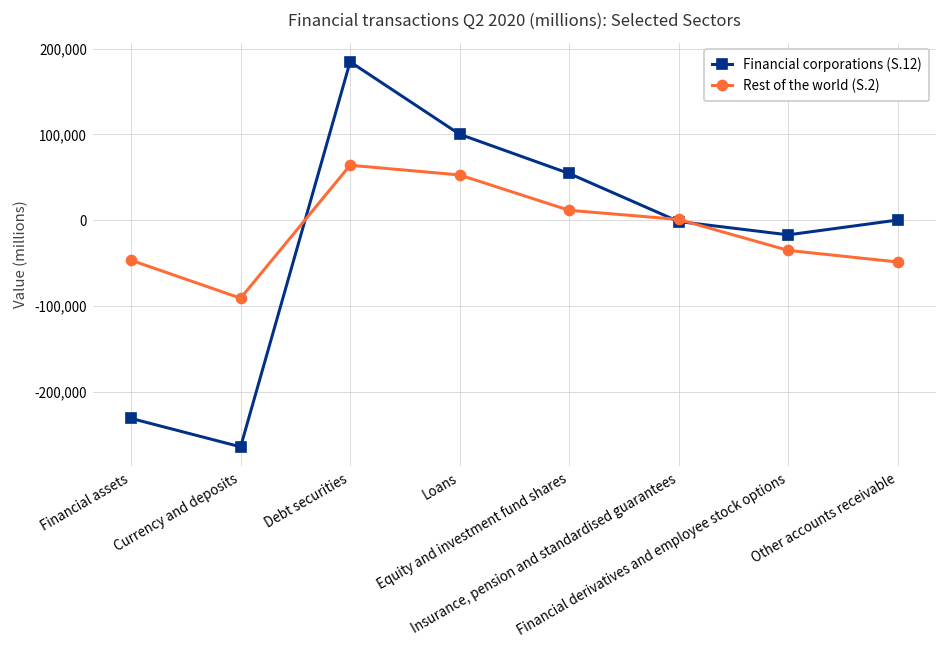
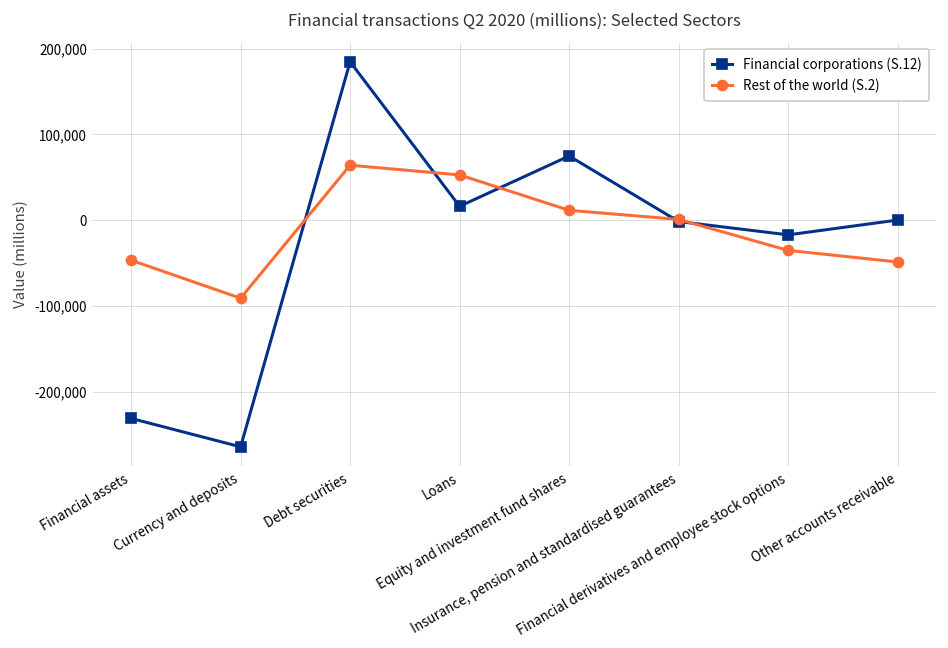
  {
    "Financial corporations (S.12)": {
      "Financial assets": "-230,000",
      "Currency and deposits": "-260,000",
      "Debt securities": "180,000",
-     "Loans": "100,000",
-     "Equity and investment fund shares": "50,000",
+     "Loans": "20,000",
+     "Equity and investment fund shares": "70,000",
      "Financial derivatives and employee stock options": "-20,000",
      "Other accounts receivable": "0"
    },
    "Rest of the world (S.2)": {
      "Financial assets": "-50,000",
      "Currency and deposits": "-90,000",
      "Debt securities": "60,000",
      "Loans": "50,000",
      "Equity and investment fund shares": "10,000",
      "Financial derivatives and employee stock options": "-40,000",
      "Other accounts receivable": "-50,000"
    }
  }
